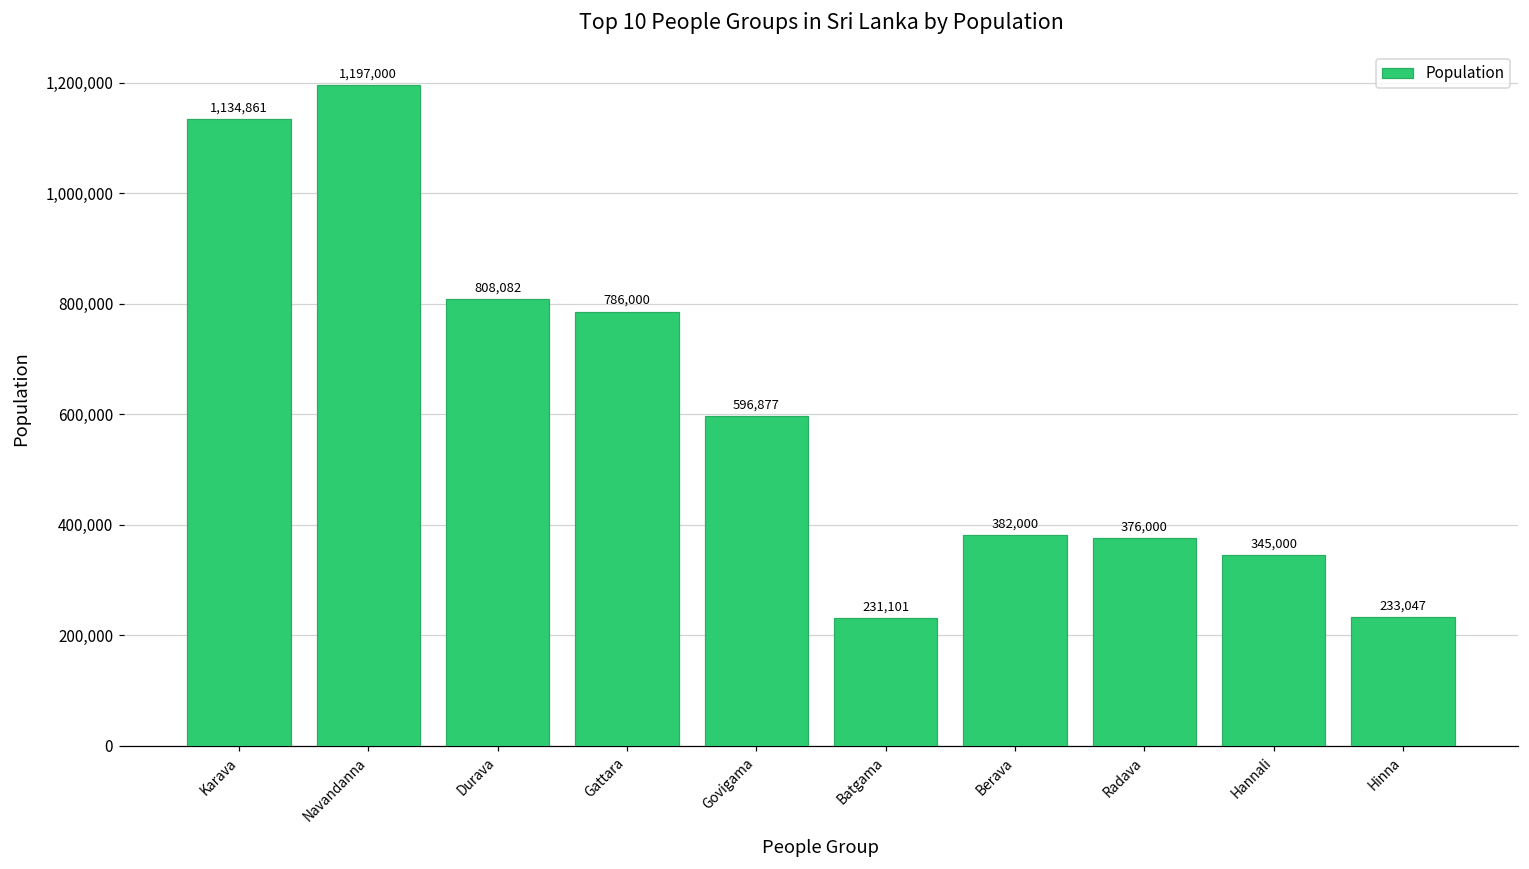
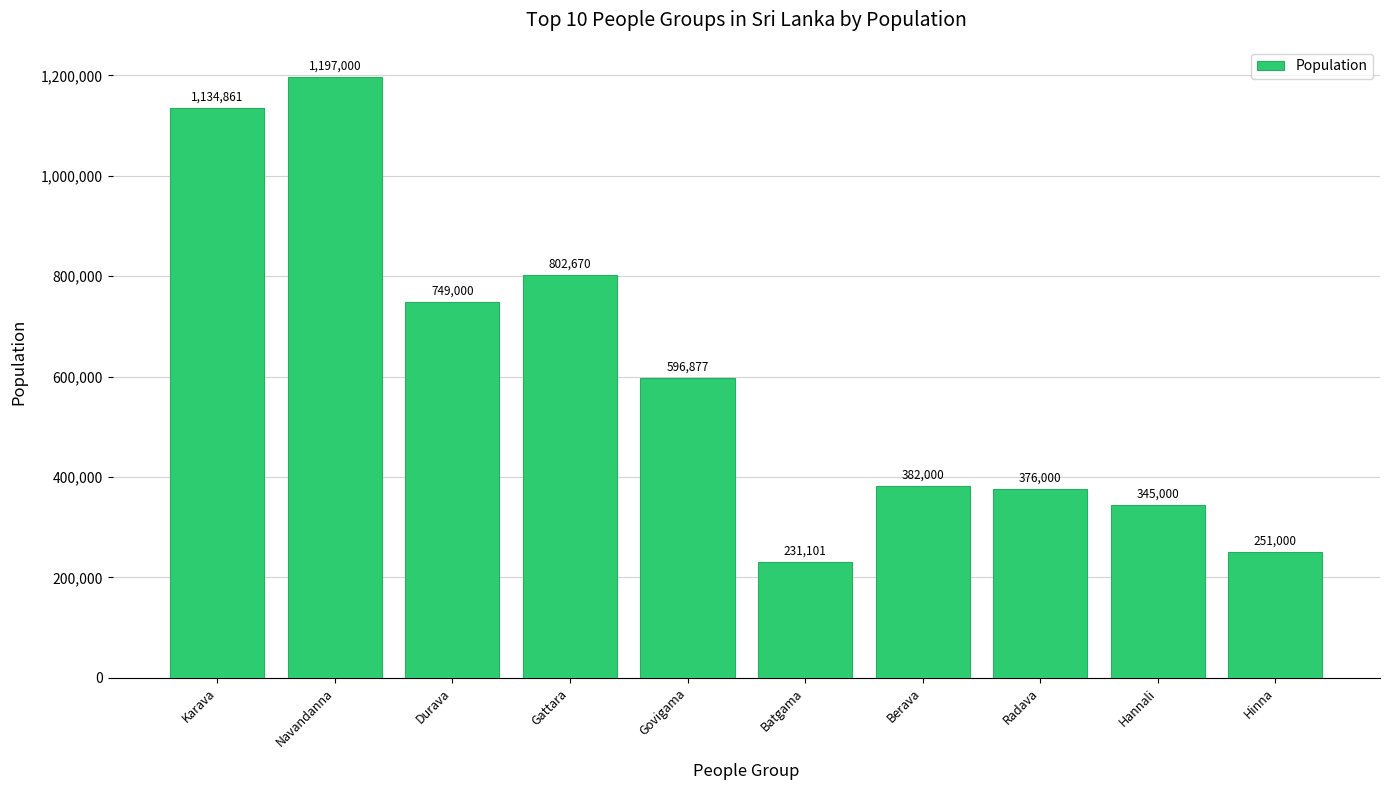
  {
    "Karava": "1,134,861",
    "Navandanna": "1,197,000",
-   "Durava": "808,082",
-   "Gattara": "786,000",
+   "Durava": "749,000",
+   "Gattara": "802,670",
    "Govigama": "596,877",
    "Batgama": "231,101",
    "Berava": "382,000",
    "Radava": "376,000",
    "Hannali": "345,000",
-   "Hinna": "233,047"
+   "Hinna": "251,000"
  }
